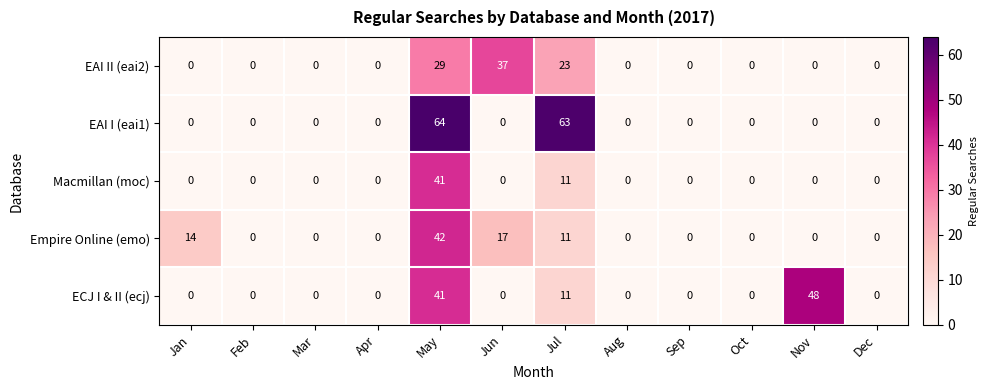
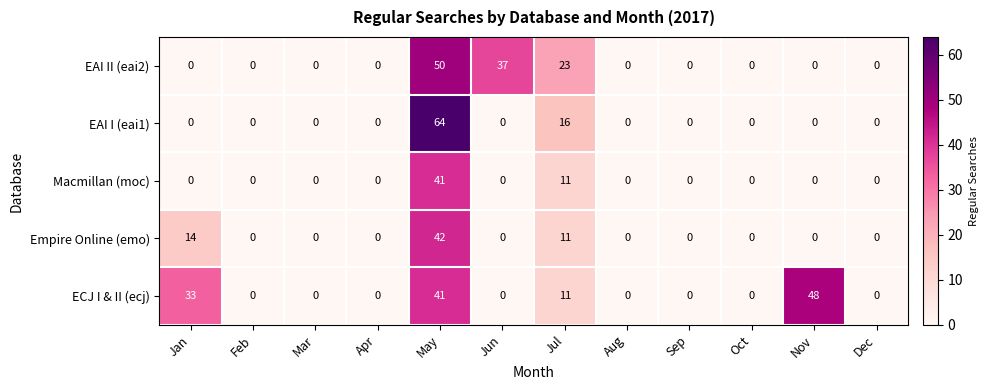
  {
    "EAI II (eai2)": {
      "Jan": 0,
      "Feb": 0,
      "Mar": 0,
      "Apr": 0,
-     "May": 29,
+     "May": 50,
      "Jun": 37,
      "Jul": 23,
      "Aug": 0,
      "Sep": 0,
      "Oct": 0,
      "Nov": 0,
      "Dec": 0
    },
    "EAI I (eai1)": {
      "Jan": 0,
      "Feb": 0,
      "Mar": 0,
      "Apr": 0,
      "May": 64,
      "Jun": 0,
-     "Jul": 63,
+     "Jul": 16,
      "Aug": 0,
      "Sep": 0,
      "Oct": 0,
      "Nov": 0,
      "Dec": 0
    },
    "Macmillan (moc)": {
      "Jan": 0,
      "Feb": 0,
      "Mar": 0,
      "Apr": 0,
      "May": 41,
      "Jun": 0,
      "Jul": 11,
      "Aug": 0,
      "Sep": 0,
      "Oct": 0,
      "Nov": 0,
      "Dec": 0
    },
    "Empire Online (emo)": {
      "Jan": 14,
      "Feb": 0,
      "Mar": 0,
      "Apr": 0,
      "May": 42,
-     "Jun": 17,
+     "Jun": 0,
      "Jul": 11,
      "Aug": 0,
      "Sep": 0,
      "Oct": 0,
      "Nov": 0,
      "Dec": 0
    },
    "ECJ I & II (ecj)": {
-     "Jan": 0,
+     "Jan": 33,
      "Feb": 0,
      "Mar": 0,
      "Apr": 0,
      "May": 41,
      "Jun": 0,
      "Jul": 11,
      "Aug": 0,
      "Sep": 0,
      "Oct": 0,
      "Nov": 48,
      "Dec": 0
    }
  }
